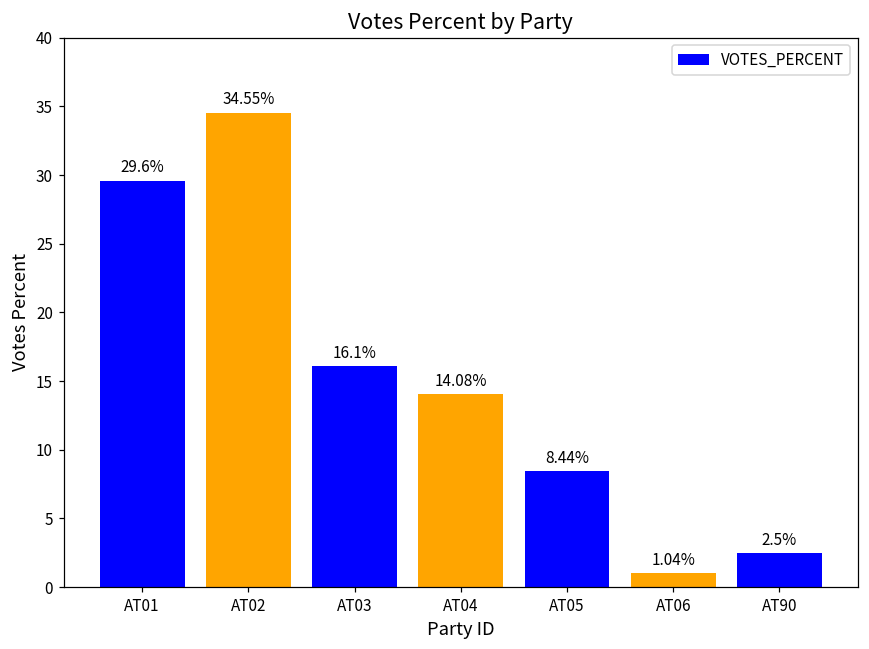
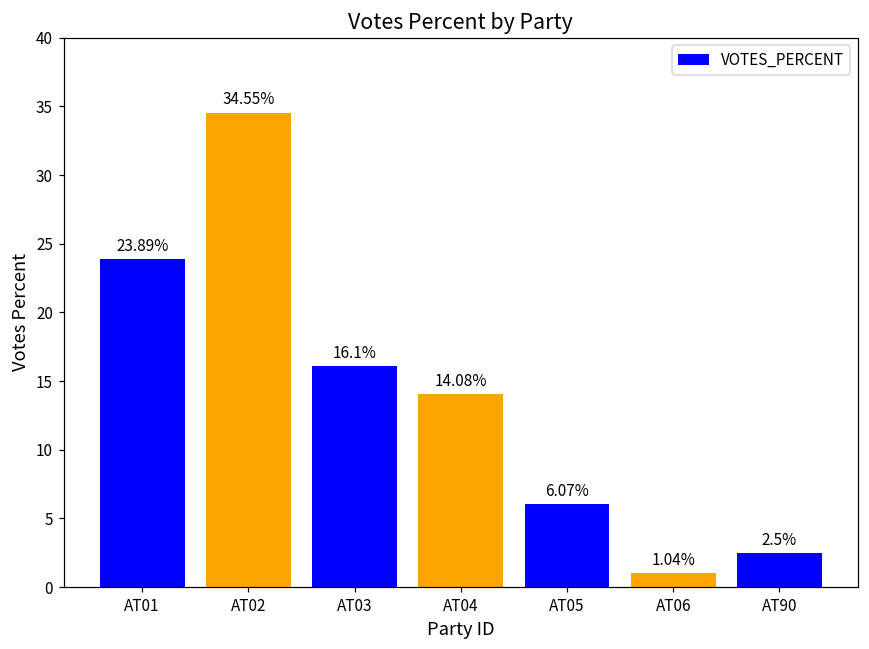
  {
-   "AT01": "29.6%",
+   "AT01": "23.89%",
    "AT02": "34.55%",
    "AT03": "16.1%",
    "AT04": "14.08%",
-   "AT05": "8.44%",
+   "AT05": "6.07%",
    "AT06": "1.04%",
    "AT90": "2.5%"
  }
